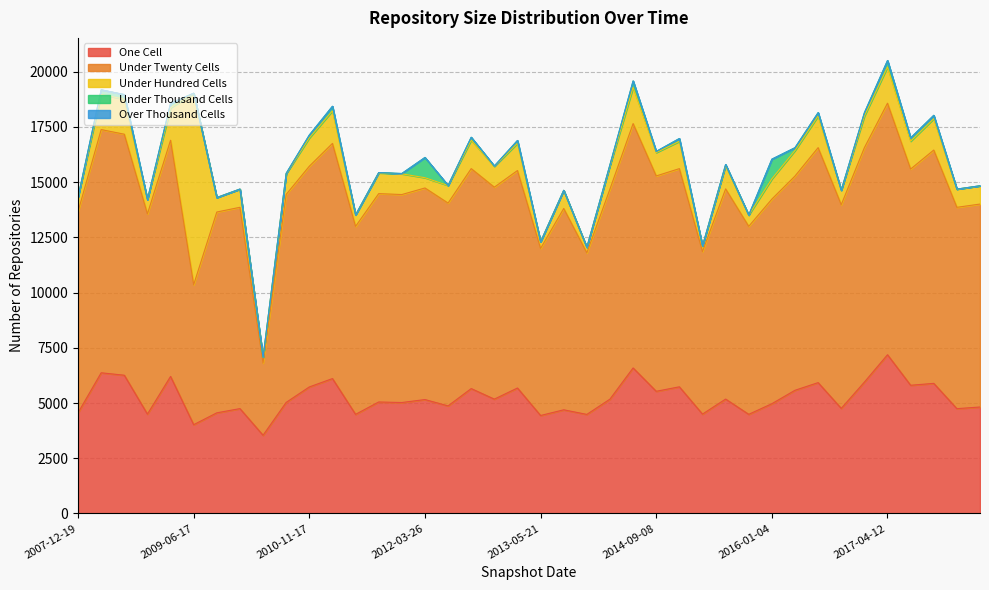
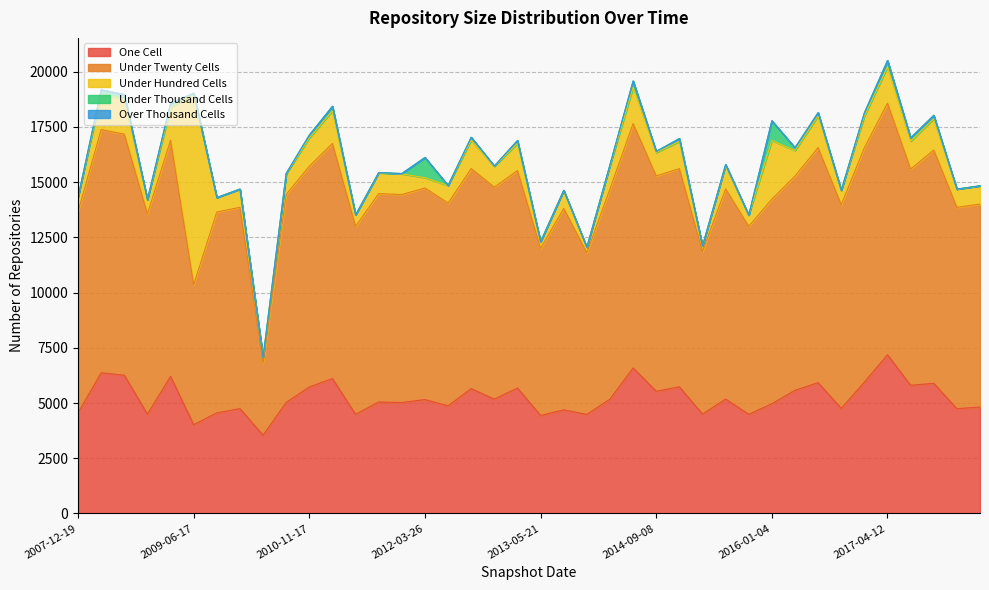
  {
    "Under Hundred Cells": {
      "2010-11-17": 1300,
      "2012-03-26": 500,
-     "2016-01-04": 900,
+     "2016-01-04": 2700,
      "2017-04-12": 1600
    }
  }
